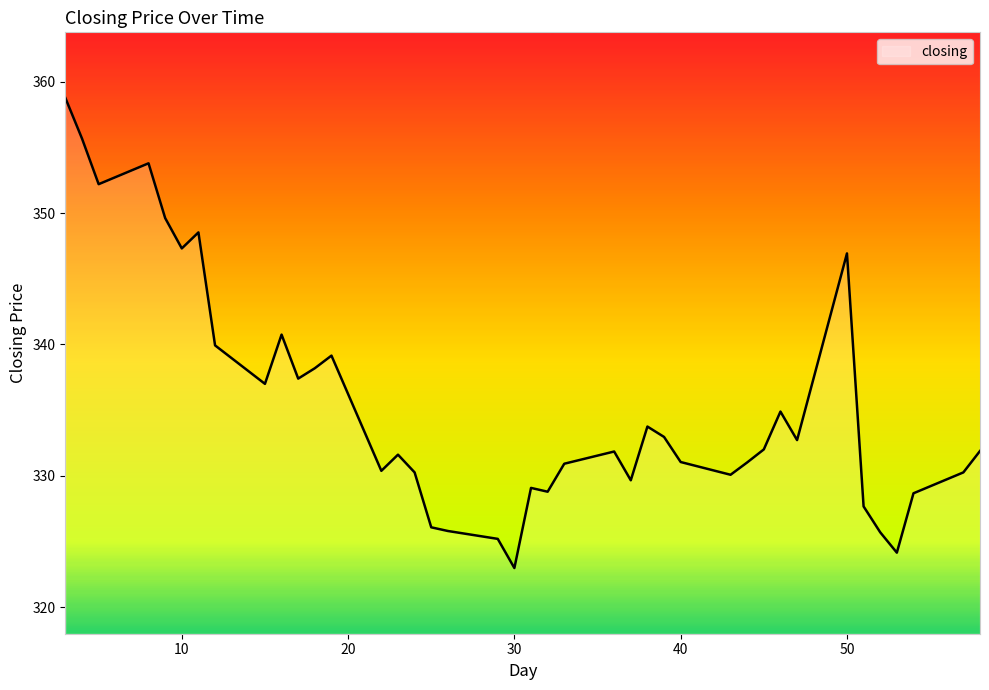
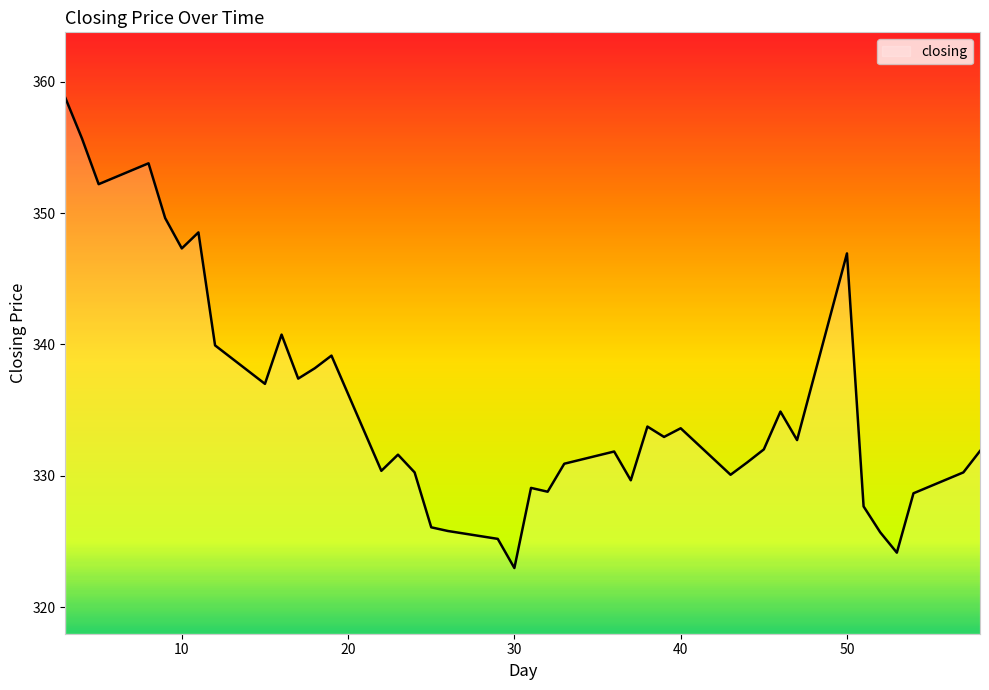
  {
    "10": 347.3,
    "30": 323.0,
-   "40": 331.1,
+   "40": 333.6,
    "50": 346.9
  }
